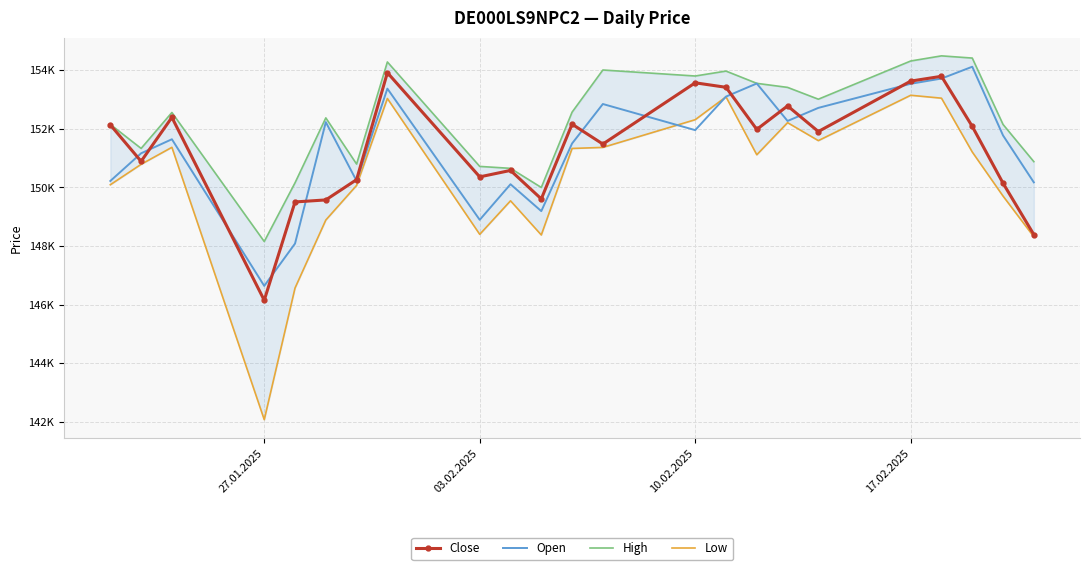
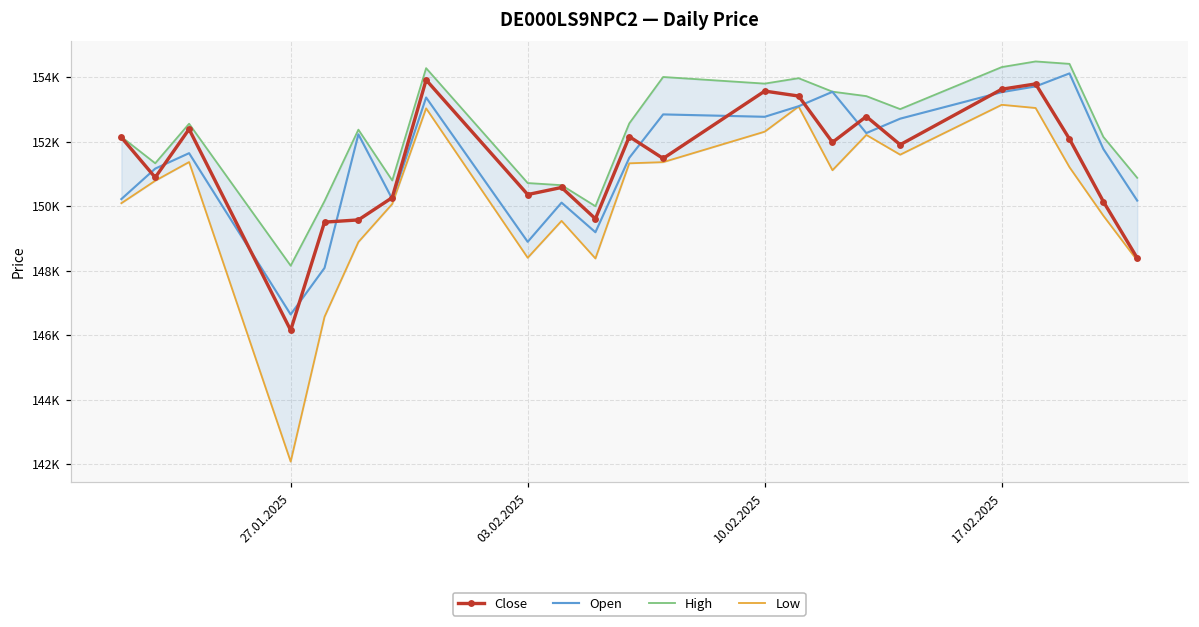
  {
    "Close": {
      "27.01.2025": 146100,
      "03.02.2025": 150400,
      "10.02.2025": 153600,
      "17.02.2025": 153600
    },
    "Open": {
      "27.01.2025": 146600,
      "03.02.2025": 148900,
-     "10.02.2025": 152000,
+     "10.02.2025": 152800,
      "17.02.2025": 153500
    },
    "High": {
      "27.01.2025": 148200,
      "03.02.2025": 150700,
      "10.02.2025": 153800,
      "17.02.2025": 154300
    },
    "Low": {
      "27.01.2025": 142100,
      "03.02.2025": 148400,
      "10.02.2025": 152300,
      "17.02.2025": 153100
    }
  }
